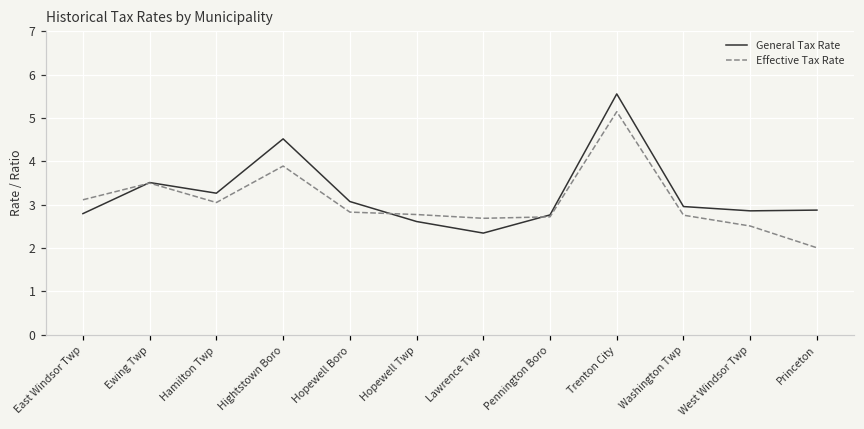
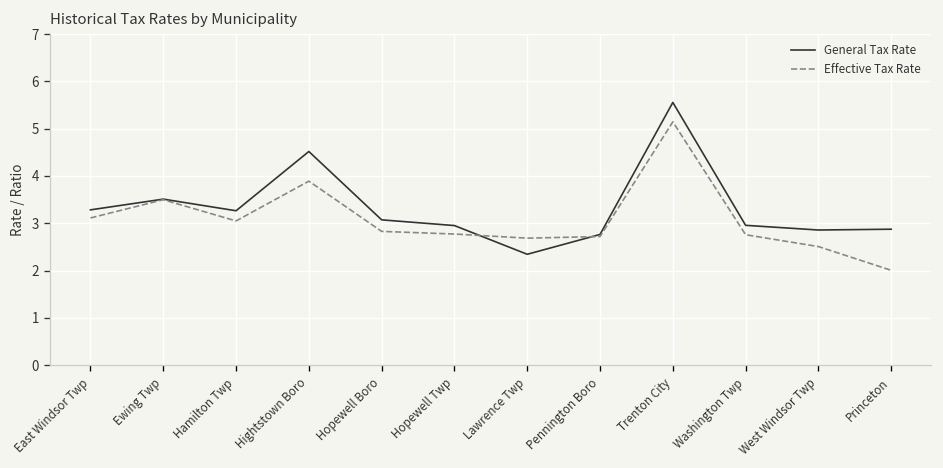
  {
    "General Tax Rate": {
-     "East Windsor Twp": 2.8,
+     "East Windsor Twp": 3.3,
      "Hamilton Twp": 3.3,
      "Hightstown Boro": 4.5,
      "Hopewell Boro": 3.1,
-     "Hopewell Twp": 2.6,
+     "Hopewell Twp": 3.0,
      "Lawrence Twp": 2.3,
      "Trenton City": 5.6,
      "Washington Twp": 3.0,
      "West Windsor Twp": 2.9,
      "Princeton": 2.9
    },
    "Effective Tax Rate": {
      "East Windsor Twp": 3.1,
      "Hamilton Twp": 3.0,
      "Hightstown Boro": 3.9,
      "Hopewell Boro": 2.8,
      "Hopewell Twp": 2.8,
      "Lawrence Twp": 2.7,
      "Trenton City": 5.1,
      "Washington Twp": 2.8,
      "West Windsor Twp": 2.5,
      "Princeton": 2.0
    }
  }
